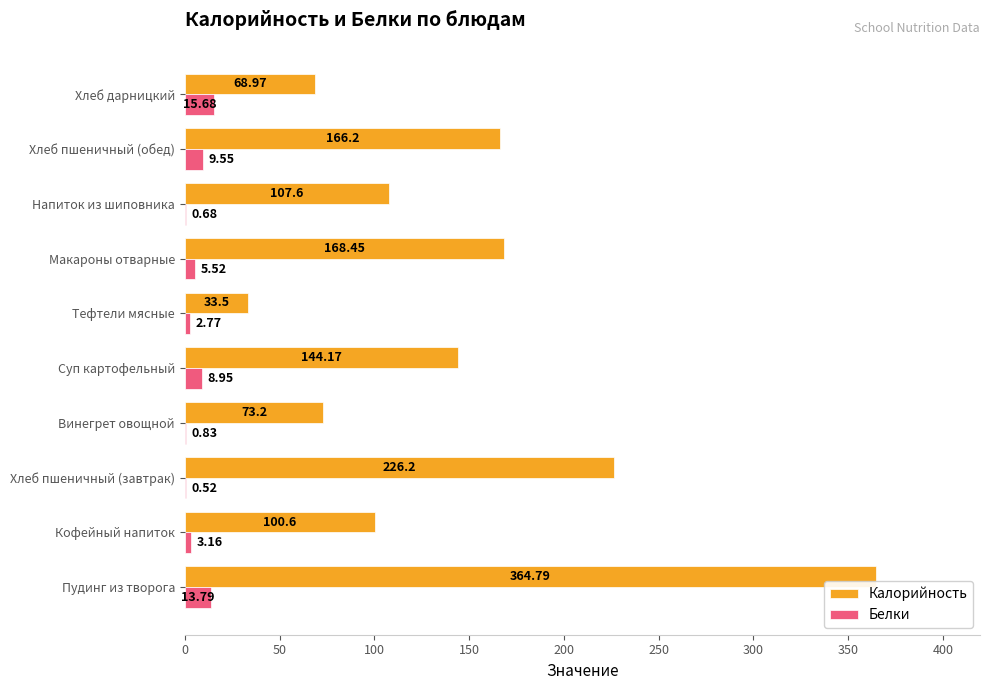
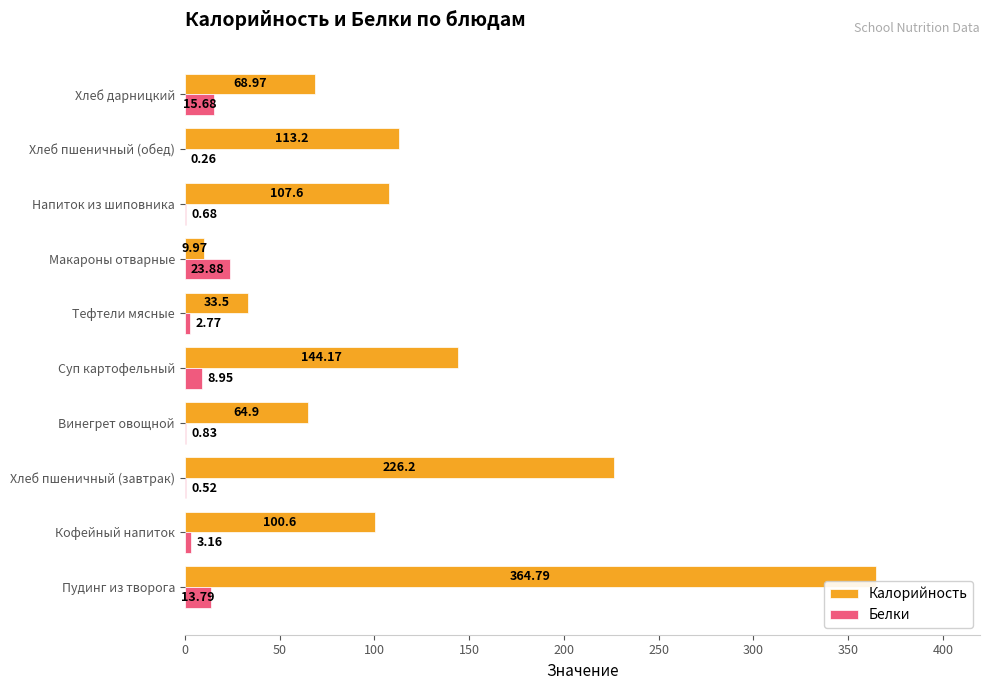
  {
    "Калорийность": {
      "Хлеб дарницкий": 68.97,
-     "Хлеб пшеничный (обед)": 166.2,
+     "Хлеб пшеничный (обед)": 113.2,
      "Напиток из шиповника": 107.6,
-     "Макароны отварные": 168.45,
+     "Макароны отварные": 9.97,
      "Тефтели мясные": 33.5,
      "Суп картофельный": 144.17,
-     "Винегрет овощной": 73.2,
+     "Винегрет овощной": 64.9,
      "Хлеб пшеничный (завтрак)": 226.2,
      "Кофейный напиток": 100.6,
      "Пудинг из творога": 364.79
    },
    "Белки": {
      "Хлеб дарницкий": 15.68,
-     "Хлеб пшеничный (обед)": 9.55,
+     "Хлеб пшеничный (обед)": 0.26,
      "Напиток из шиповника": 0.68,
-     "Макароны отварные": 5.52,
+     "Макароны отварные": 23.88,
      "Тефтели мясные": 2.77,
      "Суп картофельный": 8.95,
      "Винегрет овощной": 0.83,
      "Хлеб пшеничный (завтрак)": 0.52,
      "Кофейный напиток": 3.16,
      "Пудинг из творога": 13.79
    }
  }
